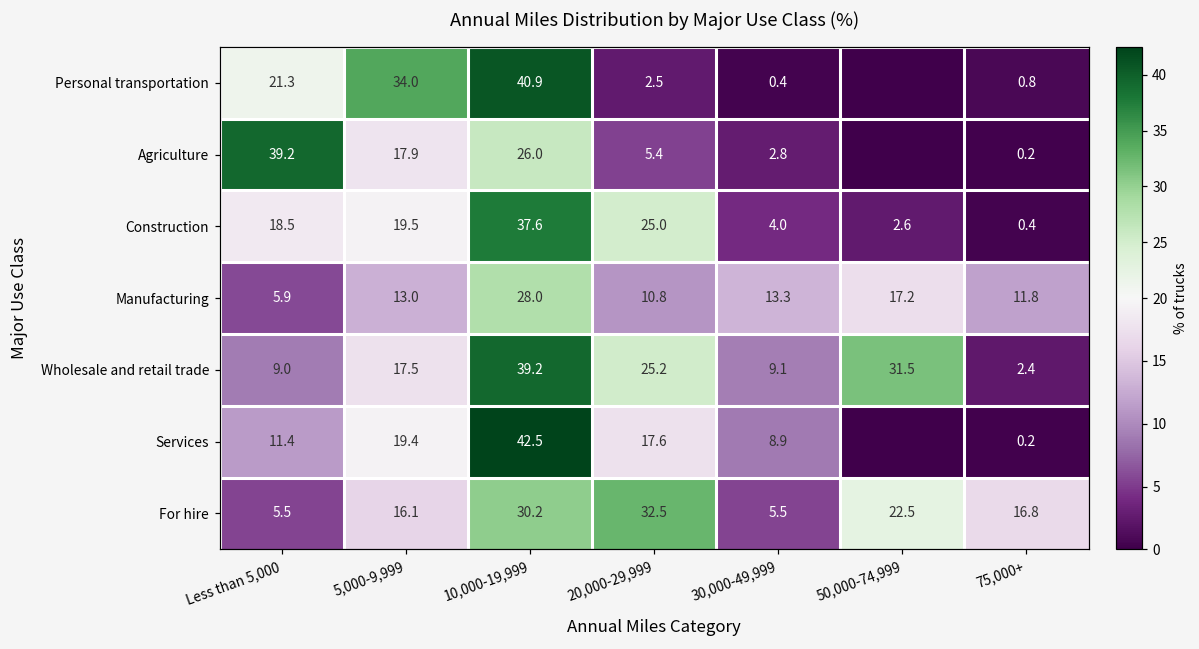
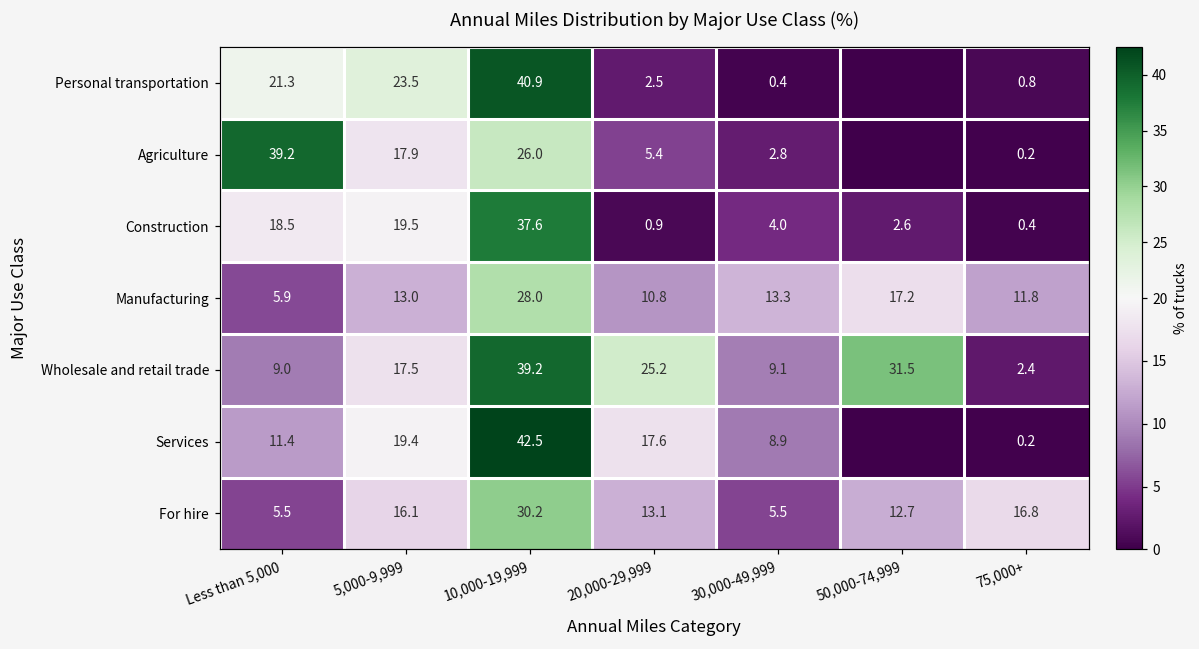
  {
    "Personal transportation": {
      "Less than 5,000": 21.3,
-     "5,000-9,999": 34.0,
+     "5,000-9,999": 23.5,
      "10,000-19,999": 40.9,
      "20,000-29,999": 2.5,
      "30,000-49,999": 0.4,
      "75,000+": 0.8
    },
    "Agriculture": {
      "Less than 5,000": 39.2,
      "5,000-9,999": 17.9,
      "10,000-19,999": 26.0,
      "20,000-29,999": 5.4,
      "30,000-49,999": 2.8,
      "75,000+": 0.2
    },
    "Construction": {
      "Less than 5,000": 18.5,
      "5,000-9,999": 19.5,
      "10,000-19,999": 37.6,
-     "20,000-29,999": 25.0,
+     "20,000-29,999": 0.9,
      "30,000-49,999": 4.0,
      "50,000-74,999": 2.6,
      "75,000+": 0.4
    },
    "Manufacturing": {
      "Less than 5,000": 5.9,
      "5,000-9,999": 13.0,
      "10,000-19,999": 28.0,
      "20,000-29,999": 10.8,
      "30,000-49,999": 13.3,
      "50,000-74,999": 17.2,
      "75,000+": 11.8
    },
    "Wholesale and retail trade": {
      "Less than 5,000": 9.0,
      "5,000-9,999": 17.5,
      "10,000-19,999": 39.2,
      "20,000-29,999": 25.2,
      "30,000-49,999": 9.1,
      "50,000-74,999": 31.5,
      "75,000+": 2.4
    },
    "Services": {
      "Less than 5,000": 11.4,
      "5,000-9,999": 19.4,
      "10,000-19,999": 42.5,
      "20,000-29,999": 17.6,
      "30,000-49,999": 8.9,
      "75,000+": 0.2
    },
    "For hire": {
      "Less than 5,000": 5.5,
      "5,000-9,999": 16.1,
      "10,000-19,999": 30.2,
-     "20,000-29,999": 32.5,
+     "20,000-29,999": 13.1,
      "30,000-49,999": 5.5,
-     "50,000-74,999": 22.5,
+     "50,000-74,999": 12.7,
      "75,000+": 16.8
    }
  }
